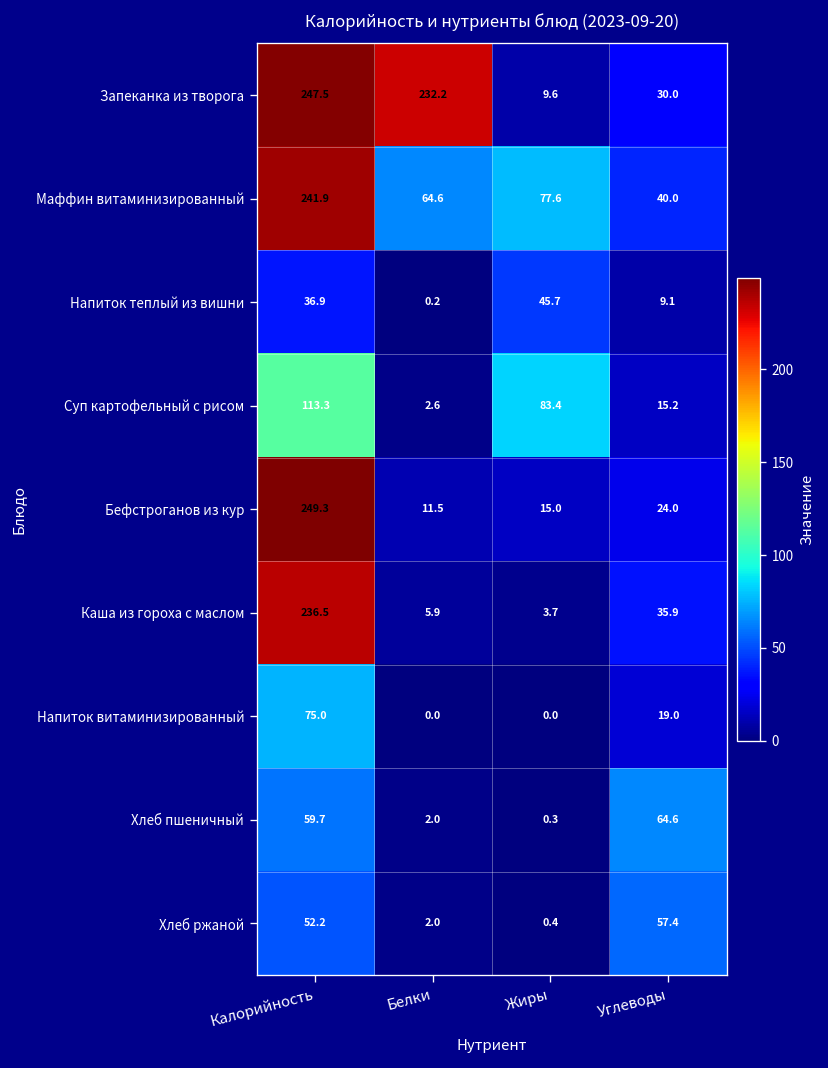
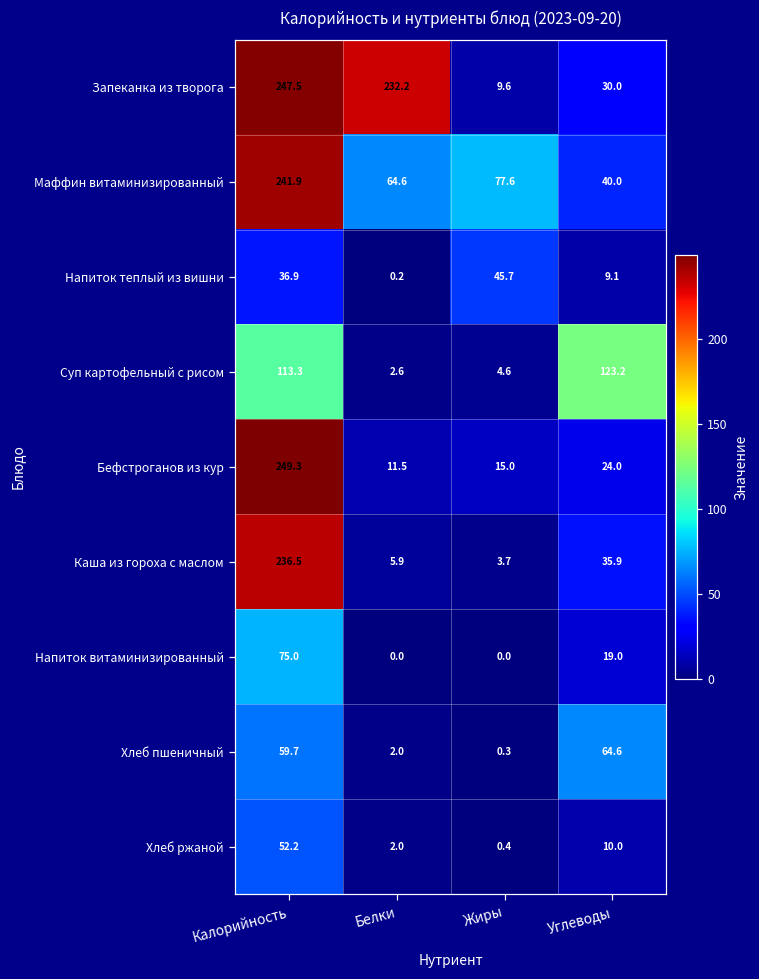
  {
    "Запеканка из творога": {
      "Калорийность": 247.5,
      "Белки": 232.2,
      "Жиры": 9.6,
      "Углеводы": 30.0
    },
    "Маффин витаминизированный": {
      "Калорийность": 241.9,
      "Белки": 64.6,
      "Жиры": 77.6,
      "Углеводы": 40.0
    },
    "Напиток теплый из вишни": {
      "Калорийность": 36.9,
      "Белки": 0.2,
      "Жиры": 45.7,
      "Углеводы": 9.1
    },
    "Суп картофельный с рисом": {
      "Калорийность": 113.3,
      "Белки": 2.6,
-     "Жиры": 83.4,
-     "Углеводы": 15.2
+     "Жиры": 4.6,
+     "Углеводы": 123.2
    },
    "Бефстроганов из кур": {
      "Калорийность": 249.3,
      "Белки": 11.5,
      "Жиры": 15.0,
      "Углеводы": 24.0
    },
    "Каша из гороха с маслом": {
      "Калорийность": 236.5,
      "Белки": 5.9,
      "Жиры": 3.7,
      "Углеводы": 35.9
    },
    "Напиток витаминизированный": {
      "Калорийность": 75.0,
      "Белки": 0.0,
      "Жиры": 0.0,
      "Углеводы": 19.0
    },
    "Хлеб пшеничный": {
      "Калорийность": 59.7,
      "Белки": 2.0,
      "Жиры": 0.3,
      "Углеводы": 64.6
    },
    "Хлеб ржаной": {
      "Калорийность": 52.2,
      "Белки": 2.0,
      "Жиры": 0.4,
-     "Углеводы": 57.4
+     "Углеводы": 10.0
    }
  }
